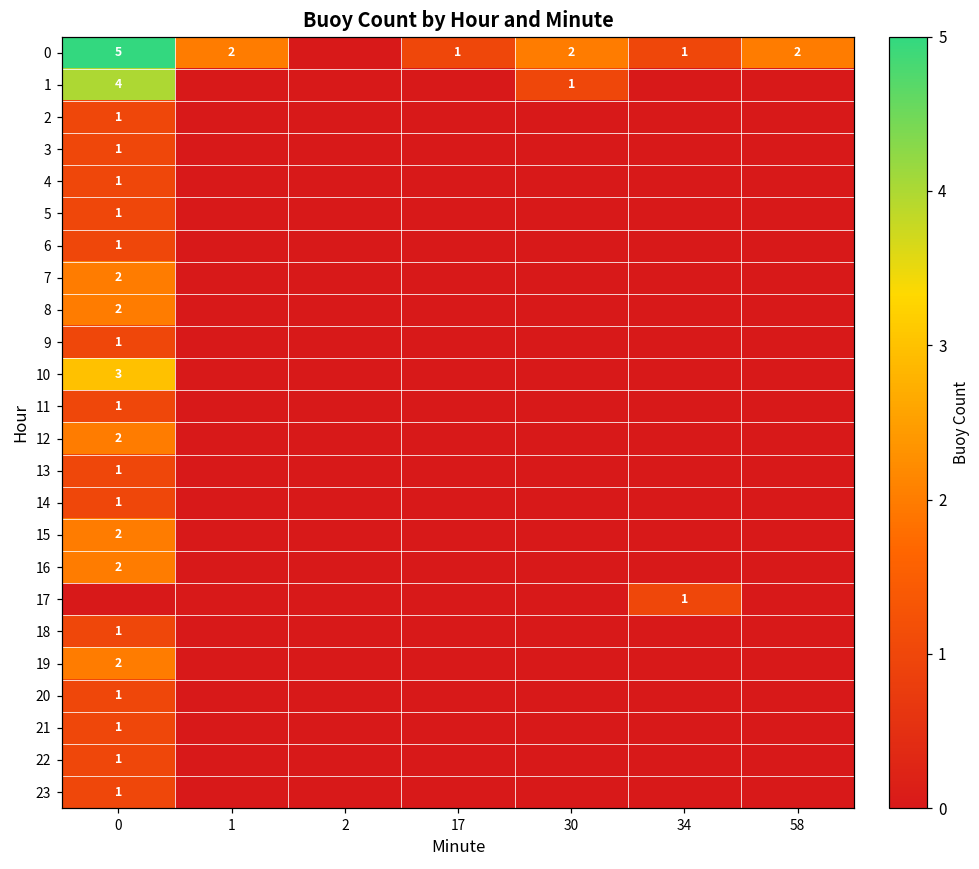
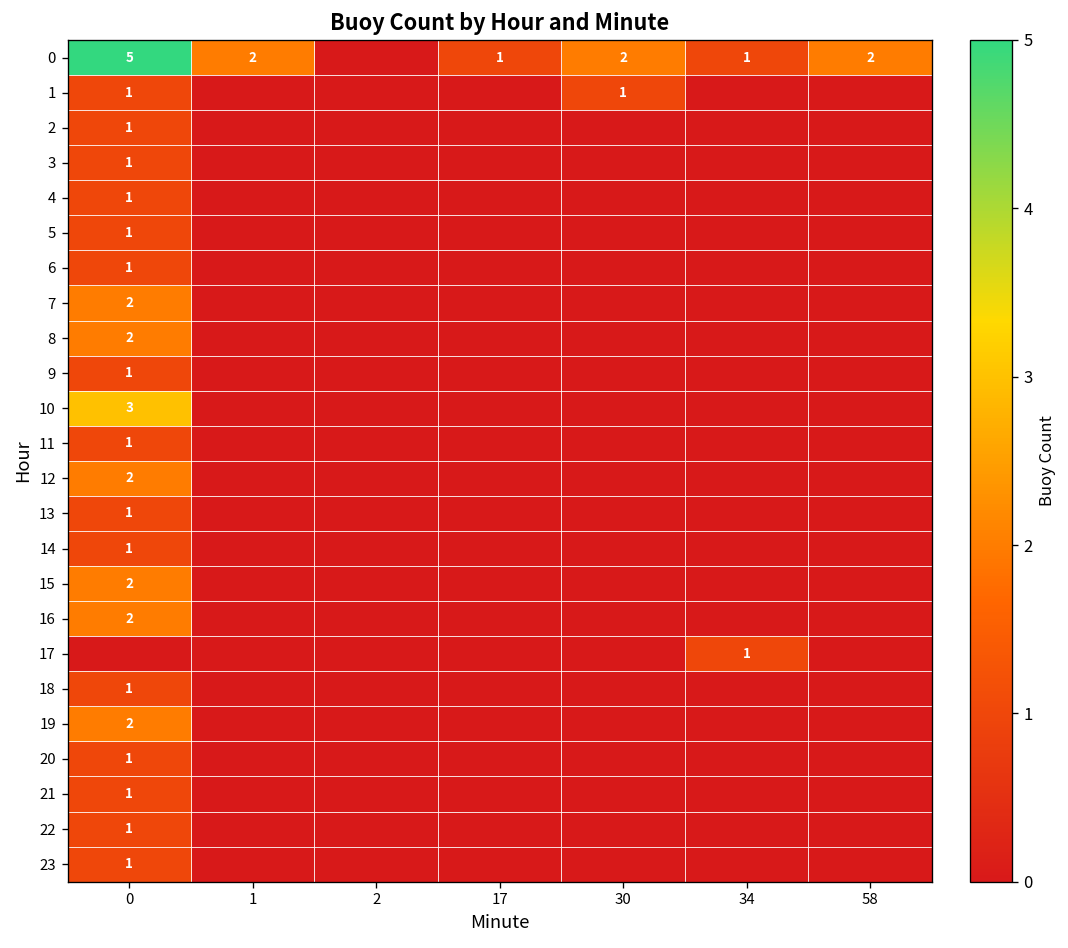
  {
    "0": {
      "0": 5,
      "1": 2,
      "17": 1,
      "30": 2,
      "34": 1,
      "58": 2
    },
    "1": {
-     "0": 4,
+     "0": 1,
      "30": 1
    },
    "2": {
      "0": 1
    },
    "3": {
      "0": 1
    },
    "4": {
      "0": 1
    },
    "5": {
      "0": 1
    },
    "6": {
      "0": 1
    },
    "7": {
      "0": 2
    },
    "8": {
      "0": 2
    },
    "9": {
      "0": 1
    },
    "10": {
      "0": 3
    },
    "11": {
      "0": 1
    },
    "12": {
      "0": 2
    },
    "13": {
      "0": 1
    },
    "14": {
      "0": 1
    },
    "15": {
      "0": 2
    },
    "16": {
      "0": 2
    },
    "17": {
      "34": 1
    },
    "18": {
      "0": 1
    },
    "19": {
      "0": 2
    },
    "20": {
      "0": 1
    },
    "21": {
      "0": 1
    },
    "22": {
      "0": 1
    },
    "23": {
      "0": 1
    }
  }
